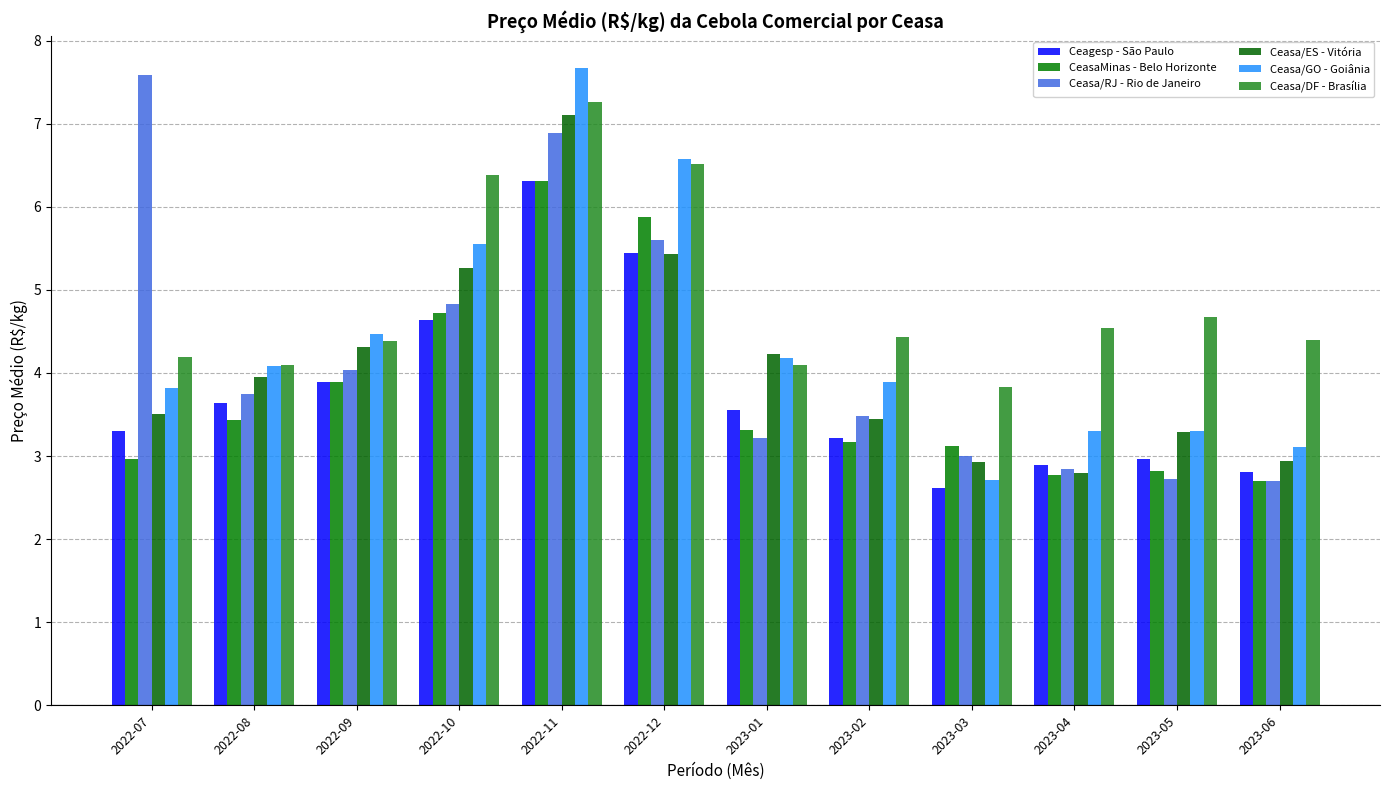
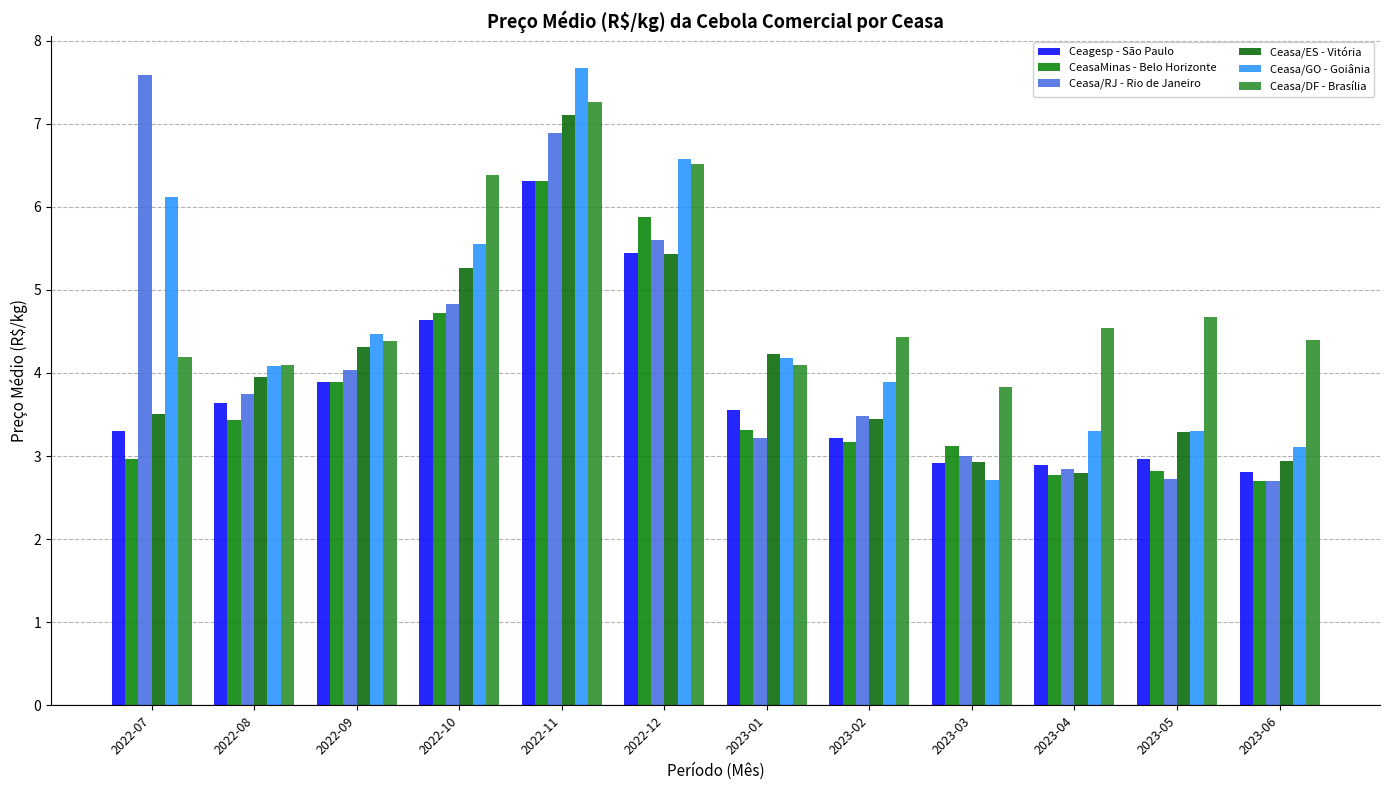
  {
    "Ceagesp - São Paulo": {
      "2022-07": 3.3,
      "2022-08": 3.6,
      "2022-09": 3.9,
      "2022-10": 4.6,
      "2022-11": 6.3,
      "2022-12": 5.4,
      "2023-01": 3.6,
      "2023-02": 3.2,
-     "2023-03": 2.6,
+     "2023-03": 2.9,
      "2023-04": 2.9,
      "2023-05": 3.0,
      "2023-06": 2.8
    },
    "Ceasa/RJ - Rio de Janeiro": {
      "2022-07": 7.6,
      "2022-08": 3.7,
      "2022-09": 4.0,
      "2022-10": 4.8,
      "2022-11": 6.9,
      "2022-12": 5.6,
      "2023-01": 3.2,
      "2023-02": 3.5,
      "2023-03": 3.0,
      "2023-04": 2.8,
      "2023-05": 2.7,
      "2023-06": 2.7
    },
    "Ceasa/GO - Goiânia": {
-     "2022-07": 3.8,
+     "2022-07": 6.1,
      "2022-08": 4.1,
      "2022-09": 4.5,
      "2022-10": 5.5,
      "2022-11": 7.7,
      "2022-12": 6.6,
      "2023-01": 4.2,
      "2023-02": 3.9,
      "2023-03": 2.7,
      "2023-04": 3.3,
      "2023-05": 3.3,
      "2023-06": 3.1
    }
  }
